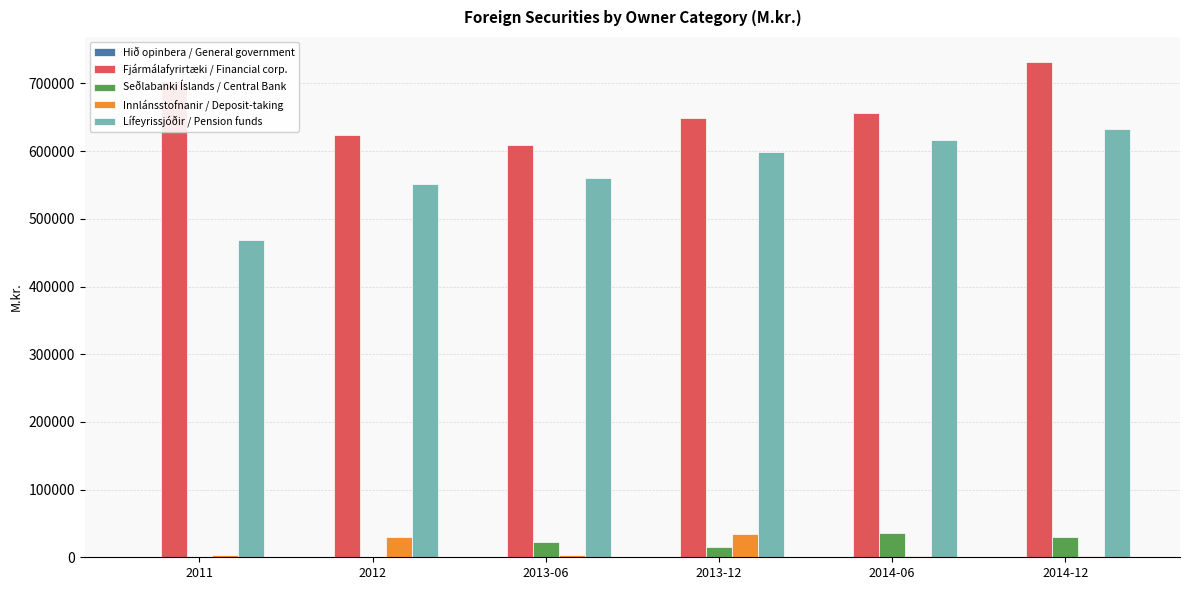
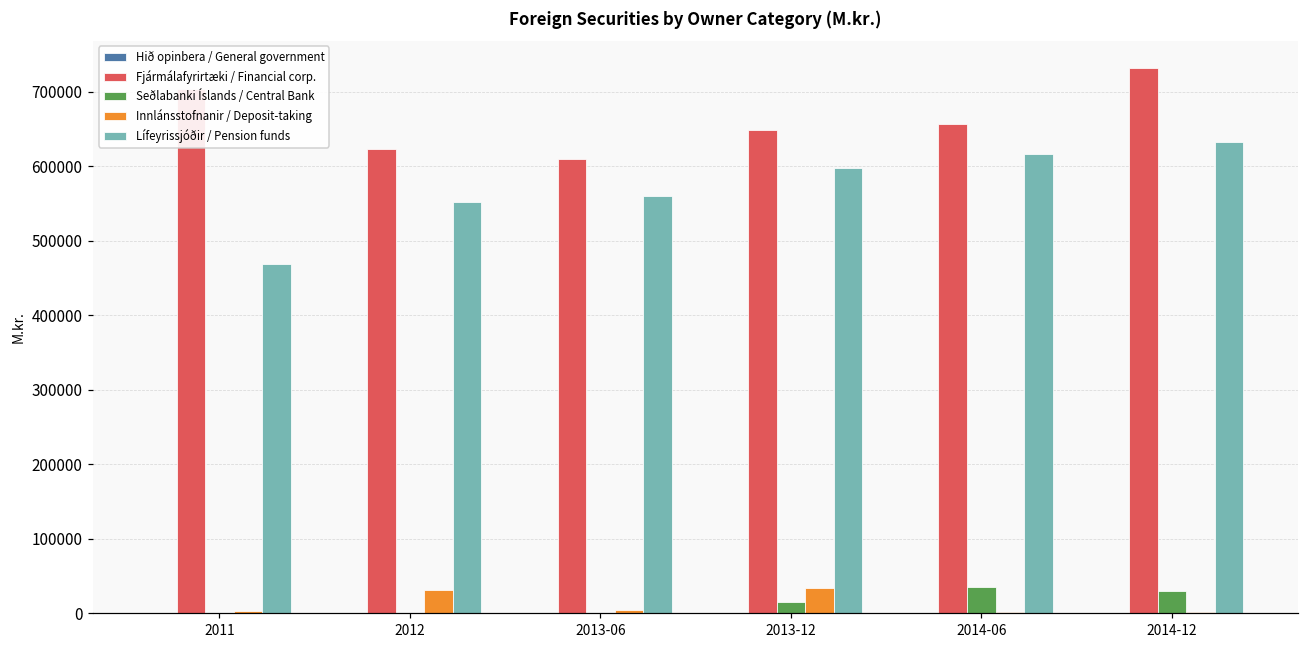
  {
    "Hið opinbera / General government": {
      "2011": 0,
      "2012": 0,
      "2013-06": 0,
      "2013-12": 0,
      "2014-06": 0,
      "2014-12": 0
    },
    "Fjármálafyrirtæki / Financial corp.": {
      "2012": 620000,
      "2013-06": 610000,
      "2013-12": 650000,
      "2014-06": 660000,
      "2014-12": 730000
    },
    "Seðlabanki Íslands / Central Bank": {
-     "2013-06": 20000,
+     "2013-06": 0,
      "2013-12": 10000,
      "2014-06": 40000,
      "2014-12": 30000
    },
    "Innlánsstofnanir / Deposit-taking": {
      "2012": 30000,
      "2013-12": 30000
    },
    "Lífeyrissjóðir / Pension funds": {
      "2011": 470000,
      "2012": 550000,
      "2013-06": 560000,
      "2013-12": 600000,
      "2014-06": 620000,
      "2014-12": 630000
    }
  }
